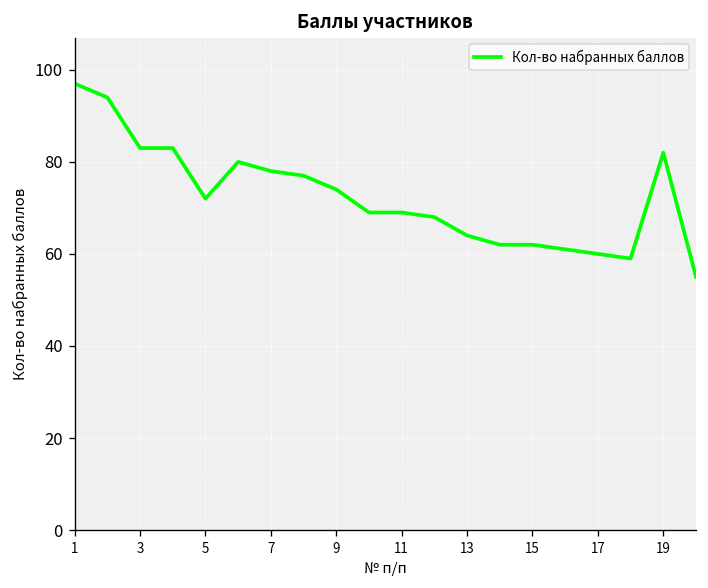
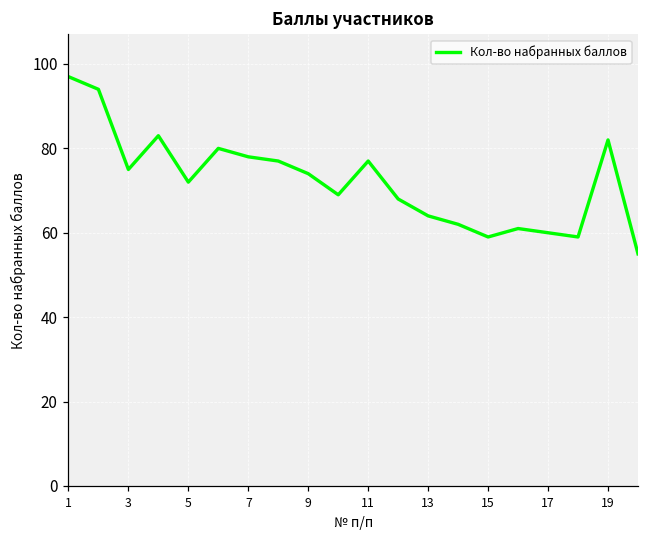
  {
    "1": 97,
-   "3": 83,
+   "3": 75,
    "5": 72,
    "7": 78,
    "9": 74,
-   "11": 69,
+   "11": 77,
    "13": 64,
-   "15": 62,
+   "15": 59,
    "17": 60,
    "19": 82
  }
